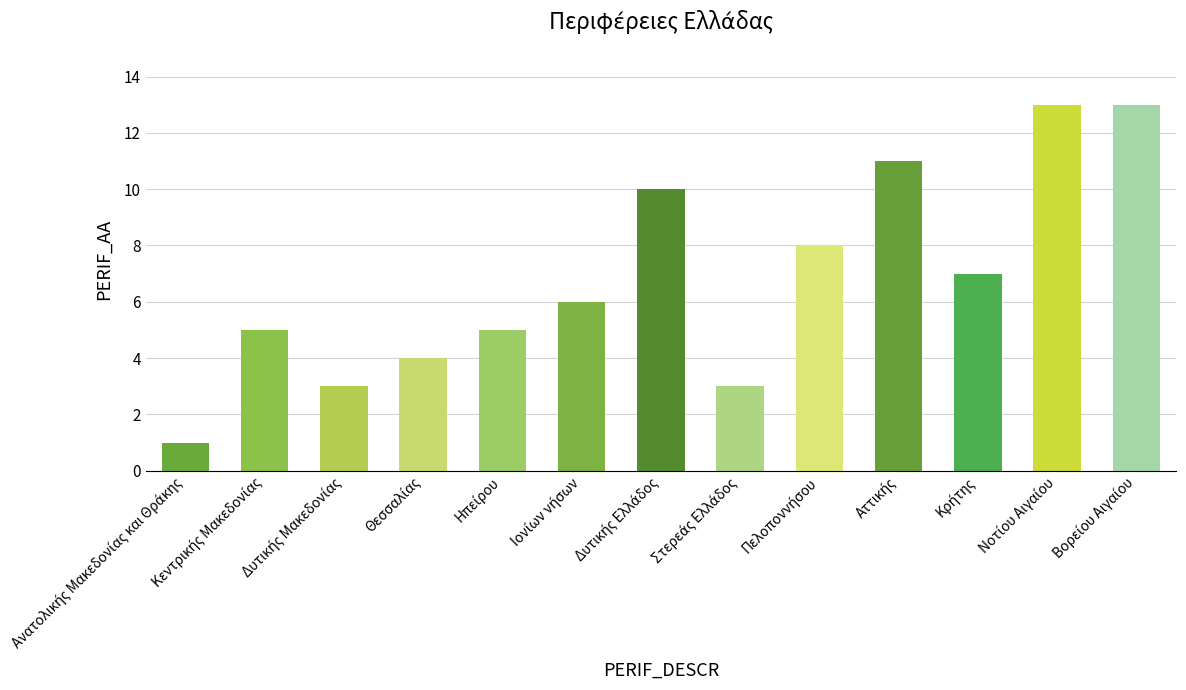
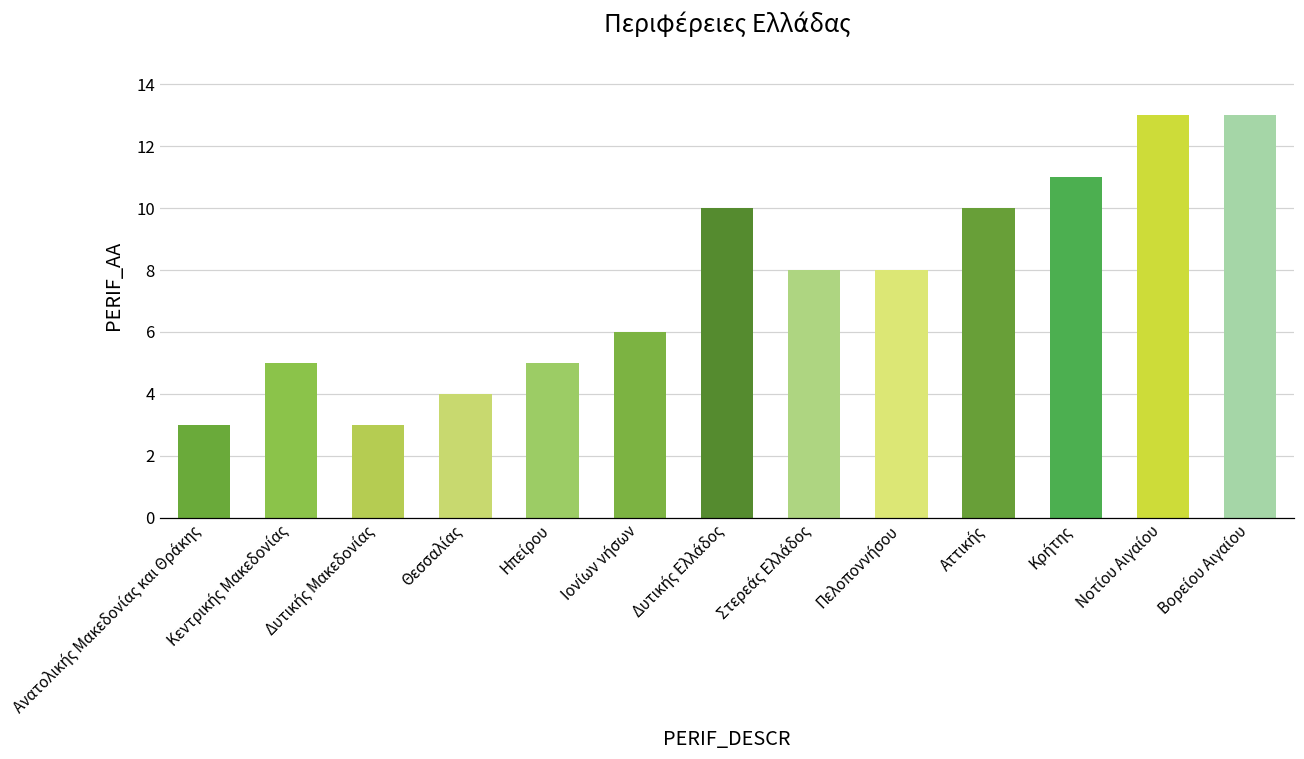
  {
-   "Ανατολικής Μακεδονίας και Θράκης": 1,
+   "Ανατολικής Μακεδονίας και Θράκης": 3,
    "Κεντρικής Μακεδονίας": 5,
    "Δυτικής Μακεδονίας": 3,
    "Θεσσαλίας": 4,
    "Ηπείρου": 5,
    "Ιονίων νήσων": 6,
    "Δυτικής Ελλάδος": 10,
-   "Στερεάς Ελλάδος": 3,
+   "Στερεάς Ελλάδος": 8,
    "Πελοποννήσου": 8,
-   "Αττικής": 11,
-   "Κρήτης": 7,
+   "Αττικής": 10,
+   "Κρήτης": 11,
    "Νοτίου Αιγαίου": 13,
    "Βορείου Αιγαίου": 13
  }
